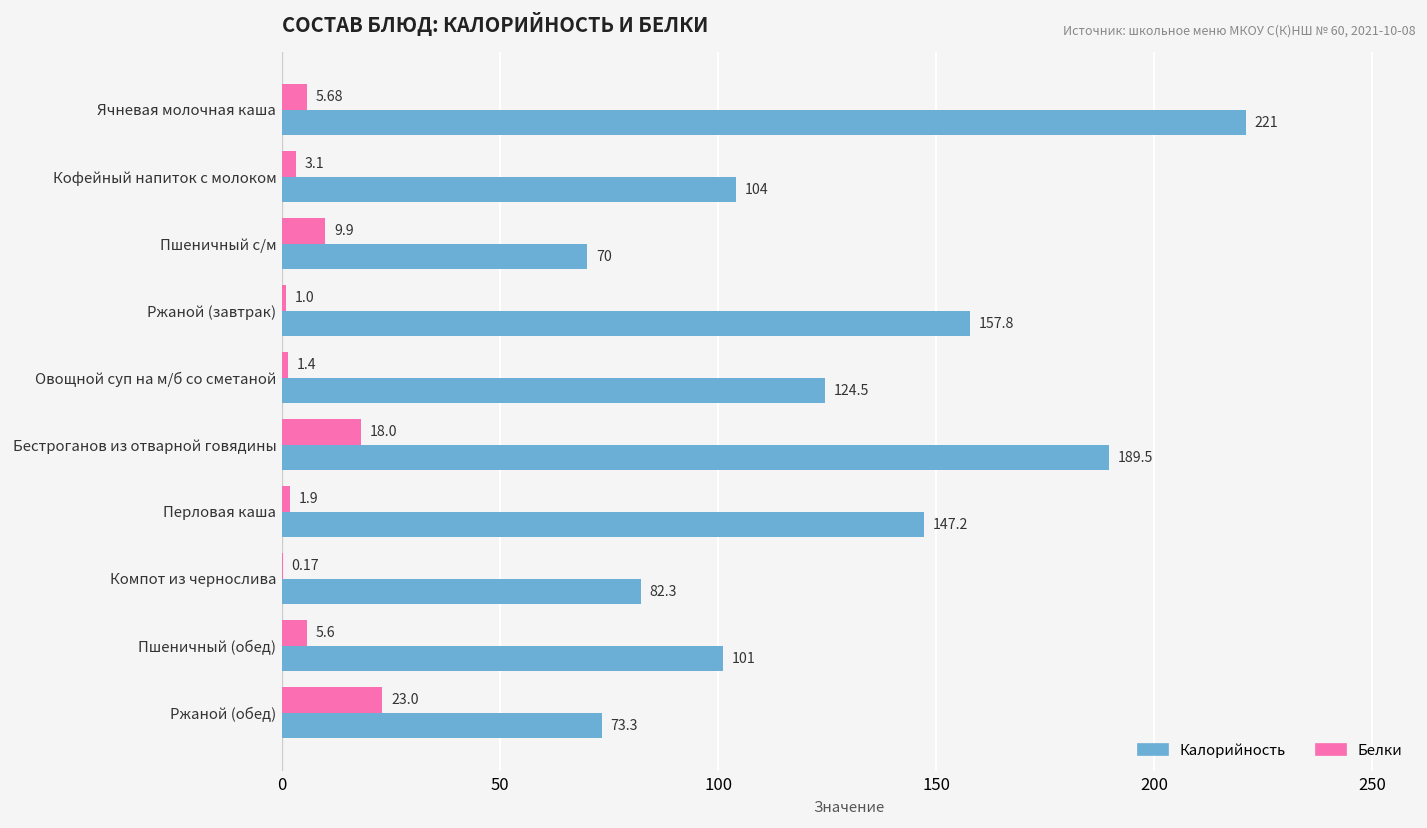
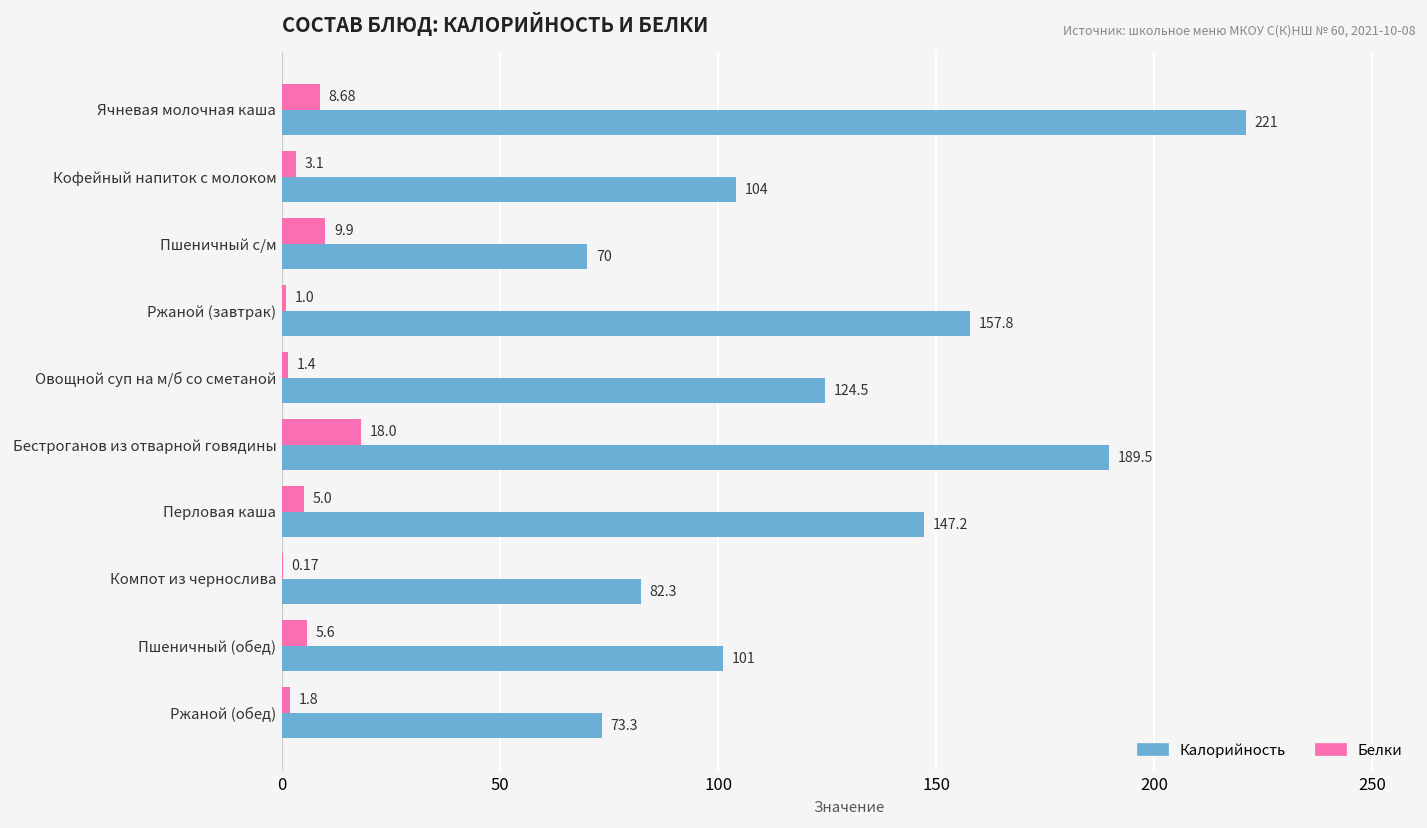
  {
    "Калорийность": {
      "Ячневая молочная каша": 221,
      "Кофейный напиток с молоком": 104,
      "Пшеничный с/м": 70,
      "Ржаной (завтрак)": 157.8,
      "Овощной суп на м/б со сметаной": 124.5,
      "Бестроганов из отварной говядины": 189.5,
      "Перловая каша": 147.2,
      "Компот из чернослива": 82.3,
      "Пшеничный (обед)": 101,
      "Ржаной (обед)": 73.3
    },
    "Белки": {
-     "Ячневая молочная каша": 5.68,
+     "Ячневая молочная каша": 8.68,
      "Кофейный напиток с молоком": 3.1,
      "Пшеничный с/м": 9.9,
      "Ржаной (завтрак)": 1.0,
      "Овощной суп на м/б со сметаной": 1.4,
      "Бестроганов из отварной говядины": 18.0,
-     "Перловая каша": 1.9,
+     "Перловая каша": 5.0,
      "Компот из чернослива": 0.17,
      "Пшеничный (обед)": 5.6,
-     "Ржаной (обед)": 23.0
+     "Ржаной (обед)": 1.8
    }
  }
